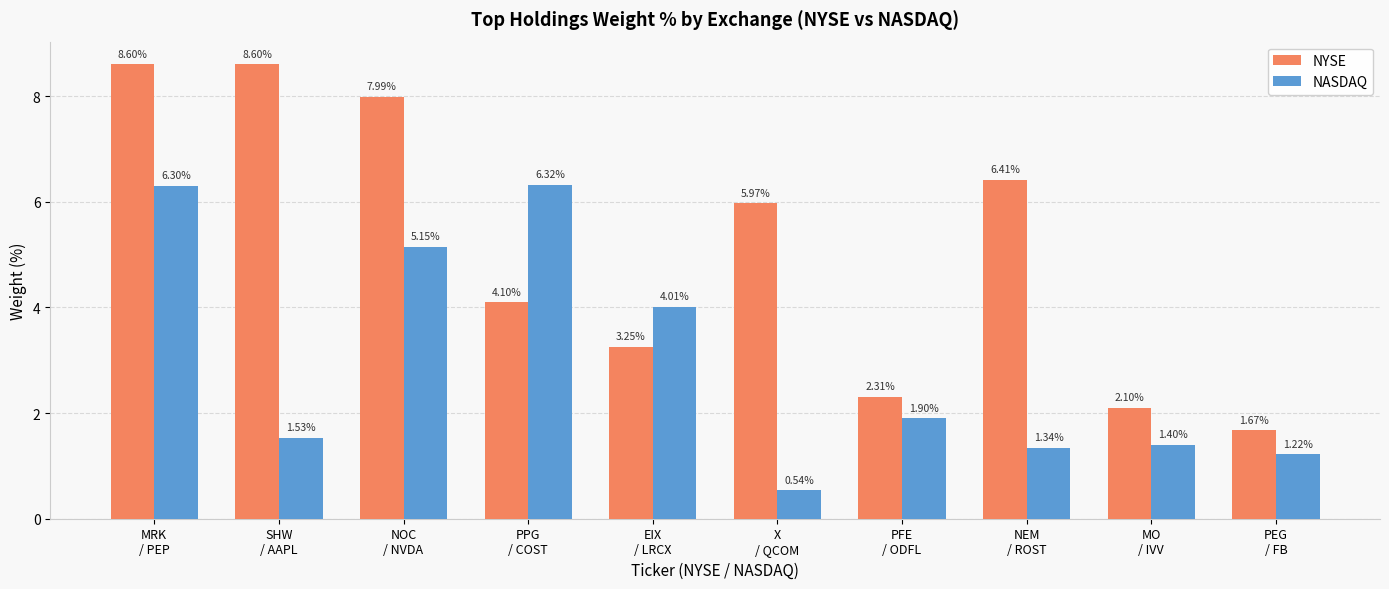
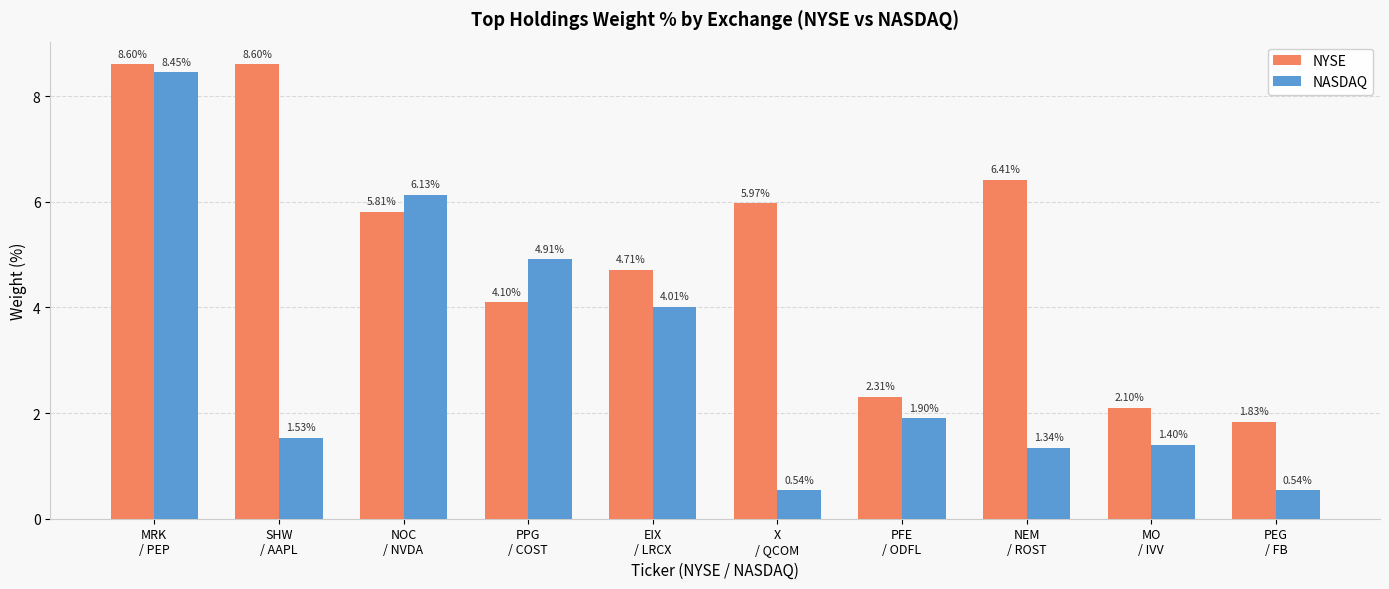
  {
    "NYSE": {
      "MRK / PEP": "8.60%",
      "SHW / AAPL": "8.60%",
-     "NOC / NVDA": "7.99%",
+     "NOC / NVDA": "5.81%",
      "PPG / COST": "4.10%",
-     "EIX / LRCX": "3.25%",
+     "EIX / LRCX": "4.71%",
      "X / QCOM": "5.97%",
      "PFE / ODFL": "2.31%",
      "NEM / ROST": "6.41%",
      "MO / IVV": "2.10%",
-     "PEG / FB": "1.67%"
+     "PEG / FB": "1.83%"
    },
    "NASDAQ": {
-     "MRK / PEP": "6.30%",
+     "MRK / PEP": "8.45%",
      "SHW / AAPL": "1.53%",
-     "NOC / NVDA": "5.15%",
-     "PPG / COST": "6.32%",
+     "NOC / NVDA": "6.13%",
+     "PPG / COST": "4.91%",
      "EIX / LRCX": "4.01%",
      "X / QCOM": "0.54%",
      "PFE / ODFL": "1.90%",
      "NEM / ROST": "1.34%",
      "MO / IVV": "1.40%",
-     "PEG / FB": "1.22%"
+     "PEG / FB": "0.54%"
    }
  }
